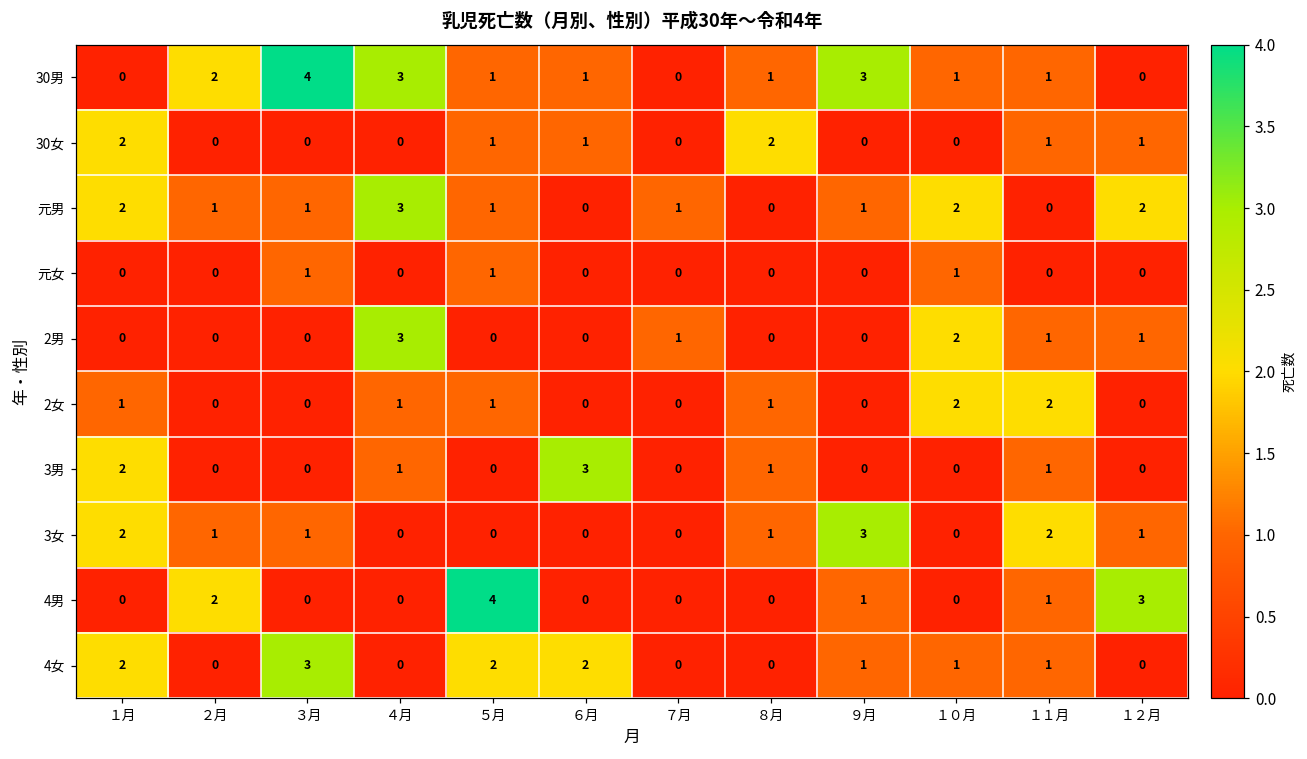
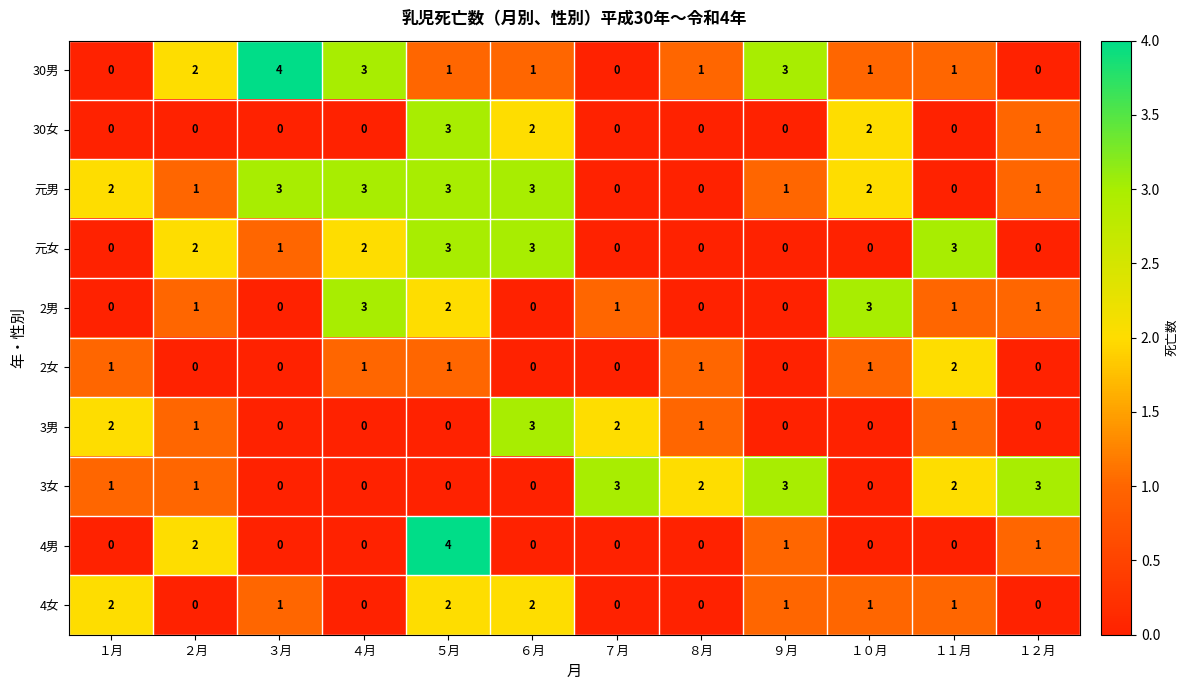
  {
    "30男": {
      "１月": 0,
      "２月": 2,
      "３月": 4,
      "４月": 3,
      "５月": 1,
      "６月": 1,
      "７月": 0,
      "８月": 1,
      "９月": 3,
      "１０月": 1,
      "１１月": 1,
      "１２月": 0
    },
    "30女": {
-     "１月": 2,
+     "１月": 0,
      "２月": 0,
      "３月": 0,
      "４月": 0,
-     "５月": 1,
-     "６月": 1,
+     "５月": 3,
+     "６月": 2,
      "７月": 0,
-     "８月": 2,
+     "８月": 0,
      "９月": 0,
-     "１０月": 0,
-     "１１月": 1,
+     "１０月": 2,
+     "１１月": 0,
      "１２月": 1
    },
    "元男": {
      "１月": 2,
      "２月": 1,
-     "３月": 1,
+     "３月": 3,
      "４月": 3,
-     "５月": 1,
-     "６月": 0,
-     "７月": 1,
+     "５月": 3,
+     "６月": 3,
+     "７月": 0,
      "８月": 0,
      "９月": 1,
      "１０月": 2,
      "１１月": 0,
-     "１２月": 2
+     "１２月": 1
    },
    "元女": {
      "１月": 0,
-     "２月": 0,
+     "２月": 2,
      "３月": 1,
-     "４月": 0,
-     "５月": 1,
-     "６月": 0,
+     "４月": 2,
+     "５月": 3,
+     "６月": 3,
      "７月": 0,
      "８月": 0,
      "９月": 0,
-     "１０月": 1,
-     "１１月": 0,
+     "１０月": 0,
+     "１１月": 3,
      "１２月": 0
    },
    "2男": {
      "１月": 0,
-     "２月": 0,
+     "２月": 1,
      "３月": 0,
      "４月": 3,
-     "５月": 0,
+     "５月": 2,
      "６月": 0,
      "７月": 1,
      "８月": 0,
      "９月": 0,
-     "１０月": 2,
+     "１０月": 3,
      "１１月": 1,
      "１２月": 1
    },
    "2女": {
      "１月": 1,
      "２月": 0,
      "３月": 0,
      "４月": 1,
      "５月": 1,
      "６月": 0,
      "７月": 0,
      "８月": 1,
      "９月": 0,
-     "１０月": 2,
+     "１０月": 1,
      "１１月": 2,
      "１２月": 0
    },
    "3男": {
      "１月": 2,
-     "２月": 0,
+     "２月": 1,
      "３月": 0,
-     "４月": 1,
+     "４月": 0,
      "５月": 0,
      "６月": 3,
-     "７月": 0,
+     "７月": 2,
      "８月": 1,
      "９月": 0,
      "１０月": 0,
      "１１月": 1,
      "１２月": 0
    },
    "3女": {
-     "１月": 2,
+     "１月": 1,
      "２月": 1,
-     "３月": 1,
+     "３月": 0,
      "４月": 0,
      "５月": 0,
      "６月": 0,
-     "７月": 0,
-     "８月": 1,
+     "７月": 3,
+     "８月": 2,
      "９月": 3,
      "１０月": 0,
      "１１月": 2,
-     "１２月": 1
+     "１２月": 3
    },
    "4男": {
      "１月": 0,
      "２月": 2,
      "３月": 0,
      "４月": 0,
      "５月": 4,
      "６月": 0,
      "７月": 0,
      "８月": 0,
      "９月": 1,
      "１０月": 0,
-     "１１月": 1,
-     "１２月": 3
+     "１１月": 0,
+     "１２月": 1
    },
    "4女": {
      "１月": 2,
      "２月": 0,
-     "３月": 3,
+     "３月": 1,
      "４月": 0,
      "５月": 2,
      "６月": 2,
      "７月": 0,
      "８月": 0,
      "９月": 1,
      "１０月": 1,
      "１１月": 1,
      "１２月": 0
    }
  }
